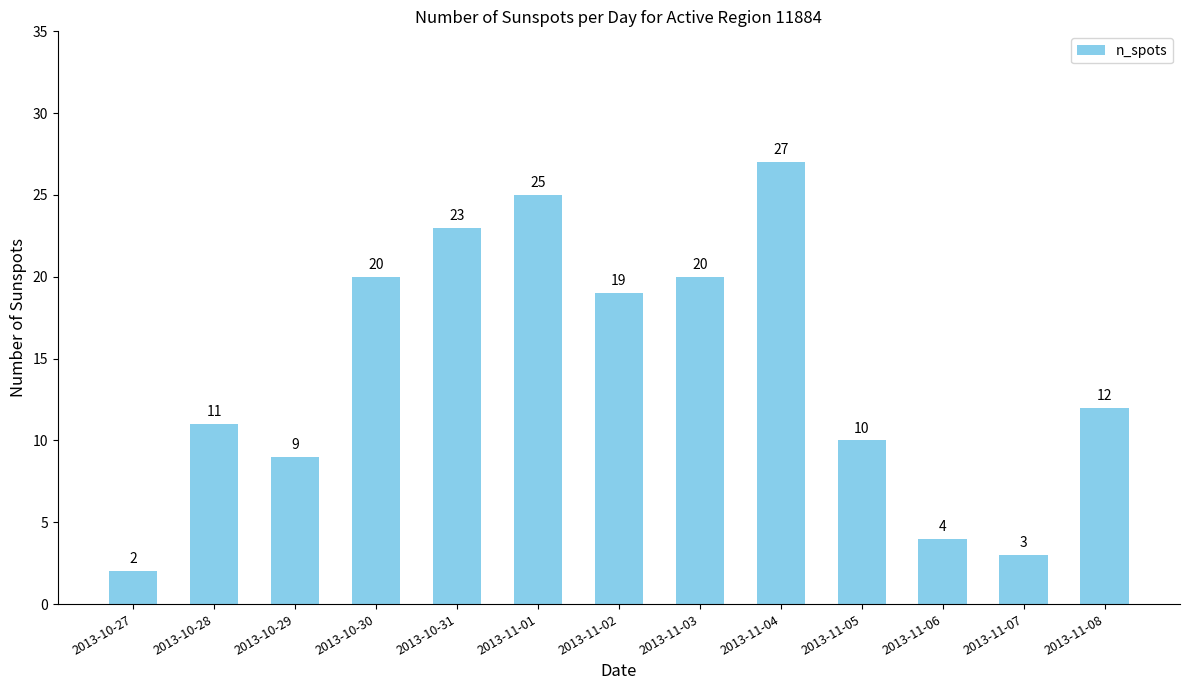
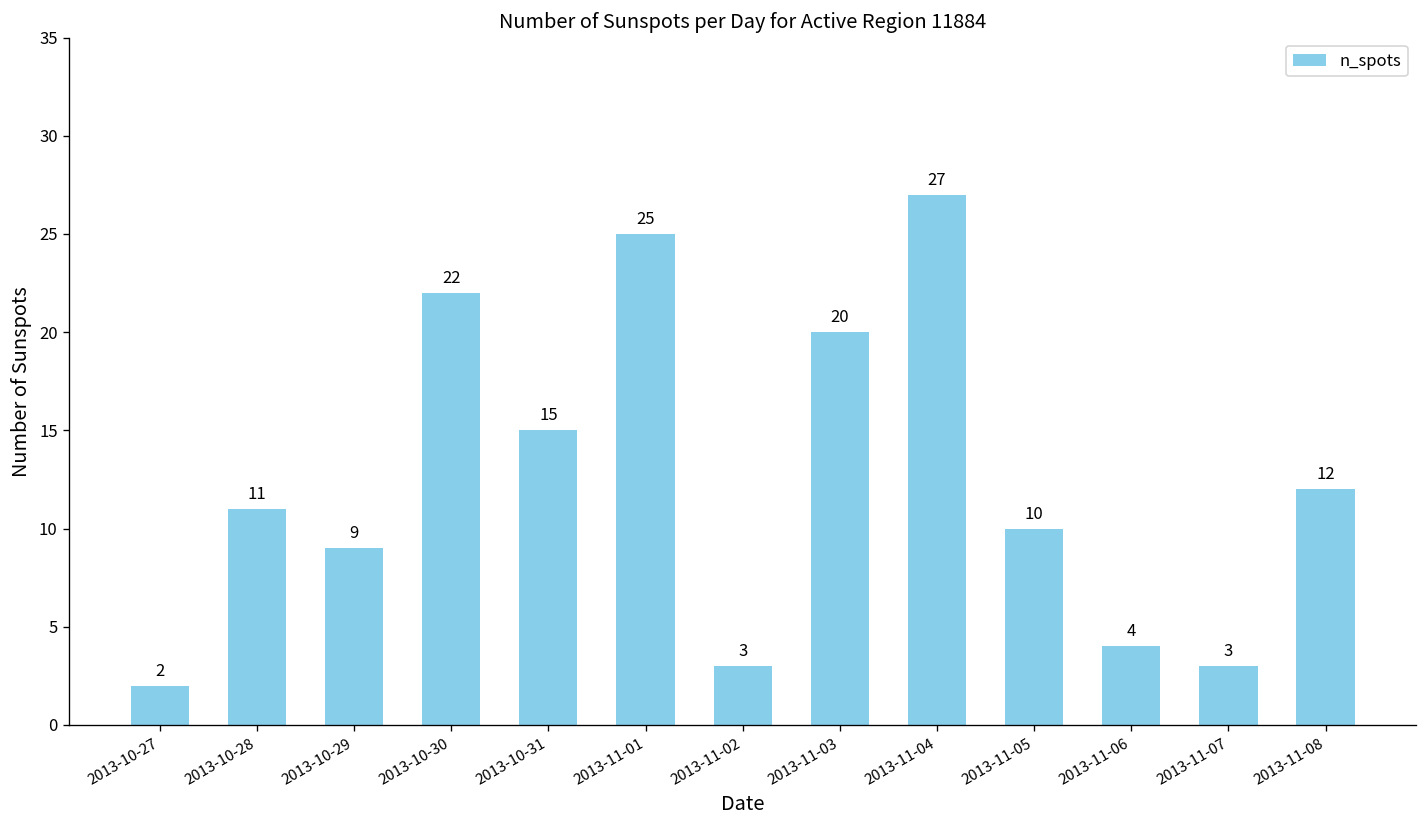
  {
    "2013-10-27": 2,
    "2013-10-28": 11,
    "2013-10-29": 9,
-   "2013-10-30": 20,
-   "2013-10-31": 23,
+   "2013-10-30": 22,
+   "2013-10-31": 15,
    "2013-11-01": 25,
-   "2013-11-02": 19,
+   "2013-11-02": 3,
    "2013-11-03": 20,
    "2013-11-04": 27,
    "2013-11-05": 10,
    "2013-11-06": 4,
    "2013-11-07": 3,
    "2013-11-08": 12
  }
